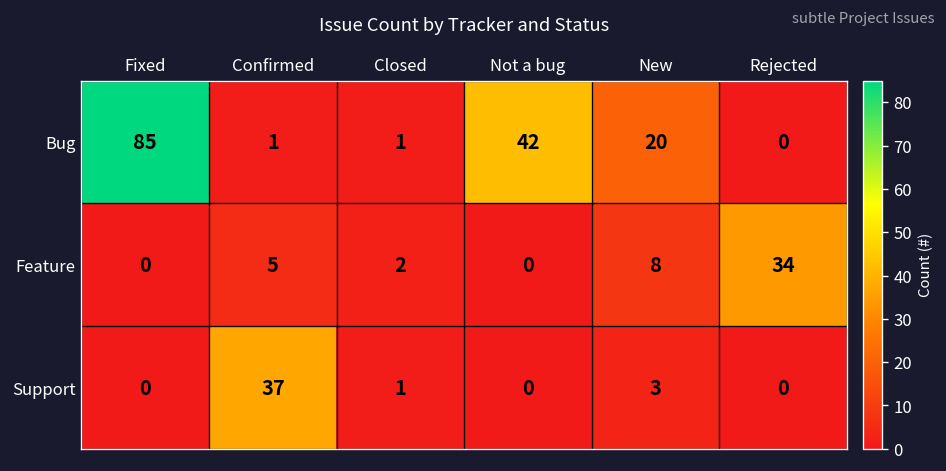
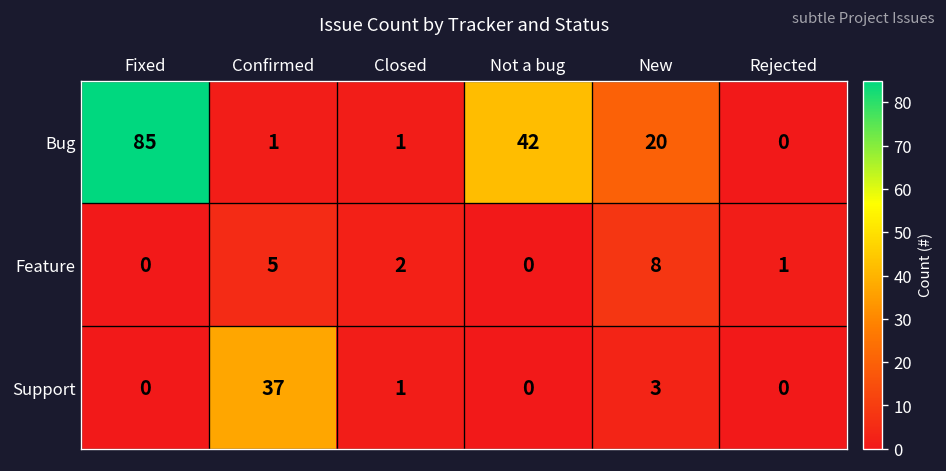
  {
    "Bug": {
      "Fixed": 85,
      "Confirmed": 1,
      "Closed": 1,
      "Not a bug": 42,
      "New": 20,
      "Rejected": 0
    },
    "Feature": {
      "Fixed": 0,
      "Confirmed": 5,
      "Closed": 2,
      "Not a bug": 0,
      "New": 8,
-     "Rejected": 34
+     "Rejected": 1
    },
    "Support": {
      "Fixed": 0,
      "Confirmed": 37,
      "Closed": 1,
      "Not a bug": 0,
      "New": 3,
      "Rejected": 0
    }
  }
